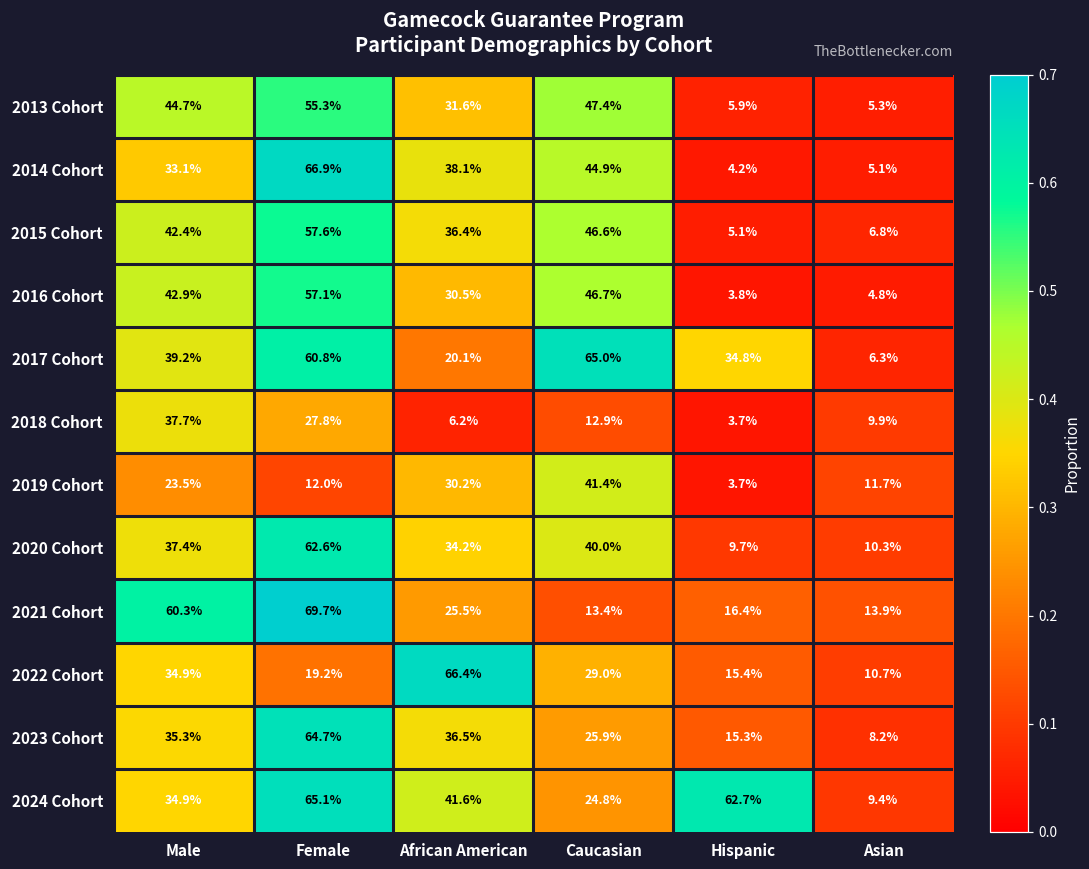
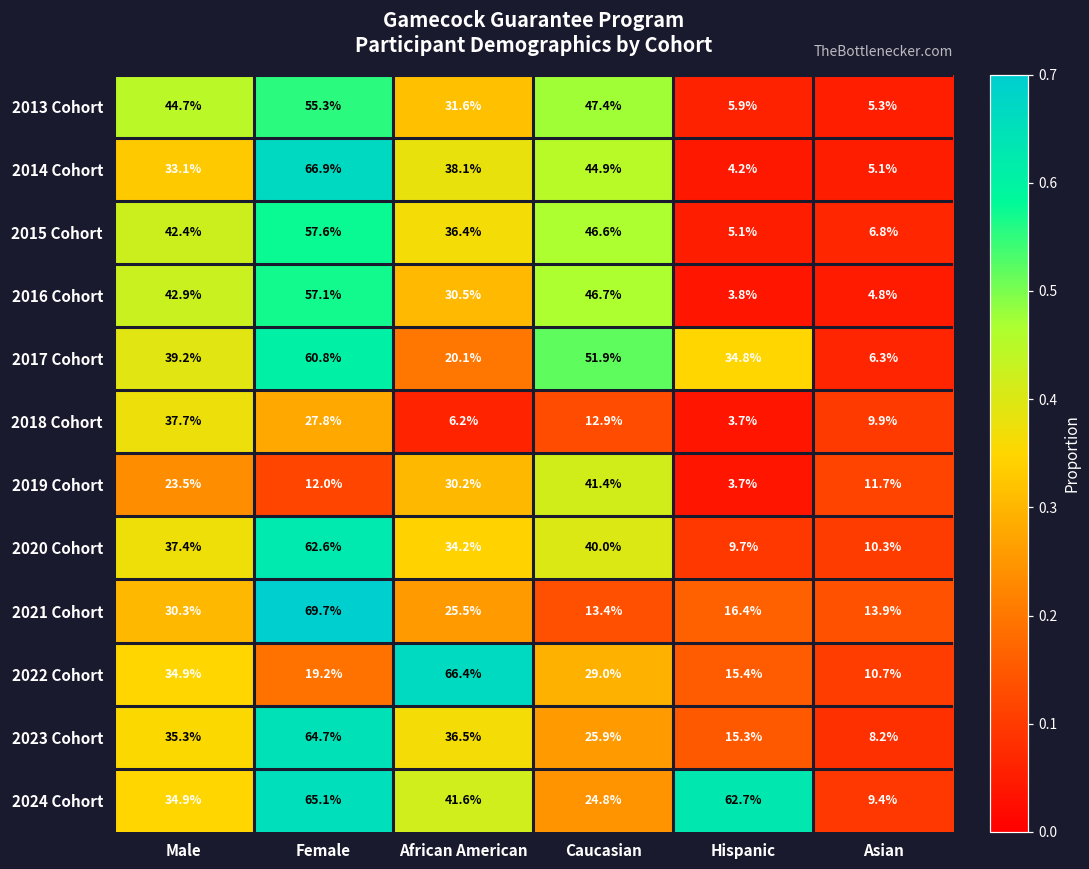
  {
    "2013 Cohort": {
      "Male": "44.7%",
      "Female": "55.3%",
      "African American": "31.6%",
      "Caucasian": "47.4%",
      "Hispanic": "5.9%",
      "Asian": "5.3%"
    },
    "2014 Cohort": {
      "Male": "33.1%",
      "Female": "66.9%",
      "African American": "38.1%",
      "Caucasian": "44.9%",
      "Hispanic": "4.2%",
      "Asian": "5.1%"
    },
    "2015 Cohort": {
      "Male": "42.4%",
      "Female": "57.6%",
      "African American": "36.4%",
      "Caucasian": "46.6%",
      "Hispanic": "5.1%",
      "Asian": "6.8%"
    },
    "2016 Cohort": {
      "Male": "42.9%",
      "Female": "57.1%",
      "African American": "30.5%",
      "Caucasian": "46.7%",
      "Hispanic": "3.8%",
      "Asian": "4.8%"
    },
    "2017 Cohort": {
      "Male": "39.2%",
      "Female": "60.8%",
      "African American": "20.1%",
-     "Caucasian": "65.0%",
+     "Caucasian": "51.9%",
      "Hispanic": "34.8%",
      "Asian": "6.3%"
    },
    "2018 Cohort": {
      "Male": "37.7%",
      "Female": "27.8%",
      "African American": "6.2%",
      "Caucasian": "12.9%",
      "Hispanic": "3.7%",
      "Asian": "9.9%"
    },
    "2019 Cohort": {
      "Male": "23.5%",
      "Female": "12.0%",
      "African American": "30.2%",
      "Caucasian": "41.4%",
      "Hispanic": "3.7%",
      "Asian": "11.7%"
    },
    "2020 Cohort": {
      "Male": "37.4%",
      "Female": "62.6%",
      "African American": "34.2%",
      "Caucasian": "40.0%",
      "Hispanic": "9.7%",
      "Asian": "10.3%"
    },
    "2021 Cohort": {
-     "Male": "60.3%",
+     "Male": "30.3%",
      "Female": "69.7%",
      "African American": "25.5%",
      "Caucasian": "13.4%",
      "Hispanic": "16.4%",
      "Asian": "13.9%"
    },
    "2022 Cohort": {
      "Male": "34.9%",
      "Female": "19.2%",
      "African American": "66.4%",
      "Caucasian": "29.0%",
      "Hispanic": "15.4%",
      "Asian": "10.7%"
    },
    "2023 Cohort": {
      "Male": "35.3%",
      "Female": "64.7%",
      "African American": "36.5%",
      "Caucasian": "25.9%",
      "Hispanic": "15.3%",
      "Asian": "8.2%"
    },
    "2024 Cohort": {
      "Male": "34.9%",
      "Female": "65.1%",
      "African American": "41.6%",
      "Caucasian": "24.8%",
      "Hispanic": "62.7%",
      "Asian": "9.4%"
    }
  }
